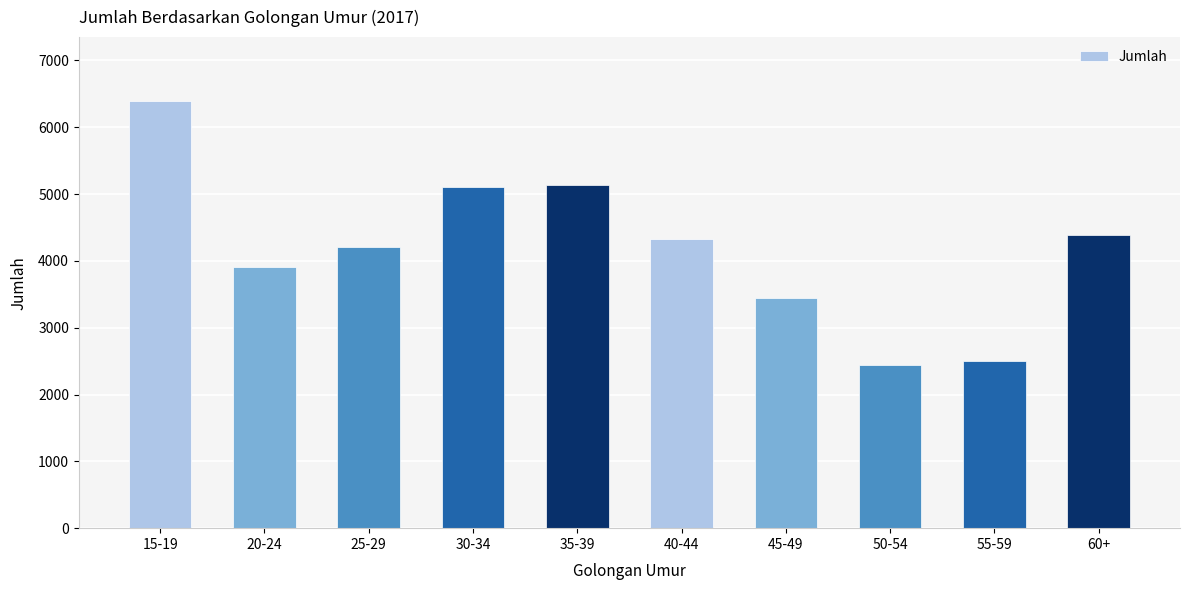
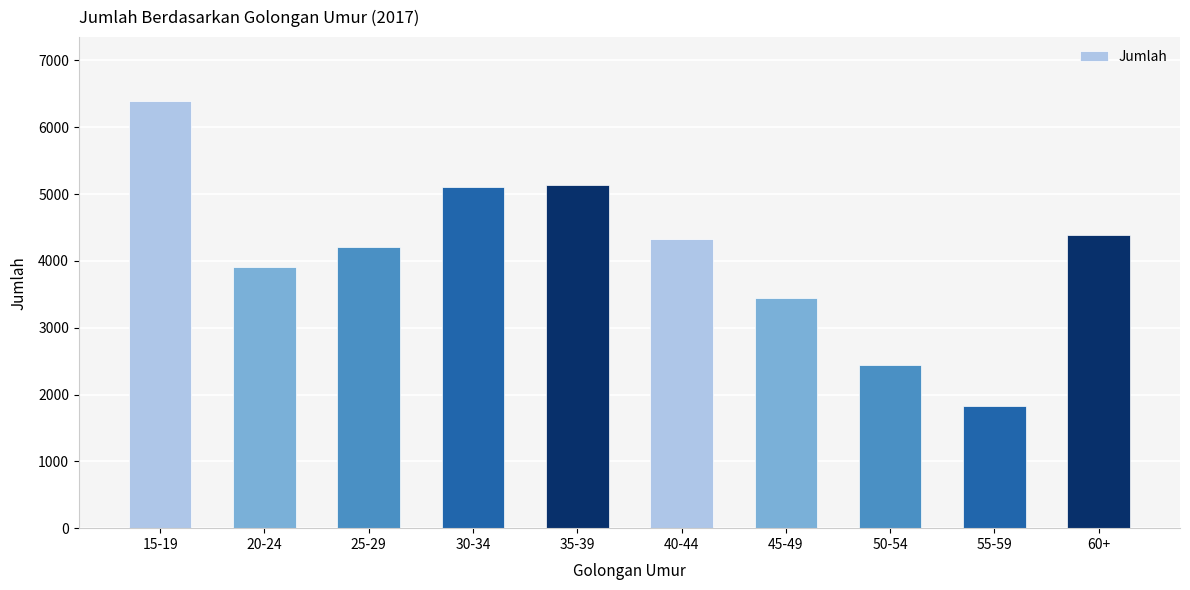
  {
    "15-19": 6400,
    "20-24": 3900,
    "25-29": 4200,
    "30-34": 5100,
    "35-39": 5100,
    "40-44": 4300,
    "45-49": 3400,
    "50-54": 2400,
-   "55-59": 2500,
+   "55-59": 1800,
    "60+": 4400
  }
